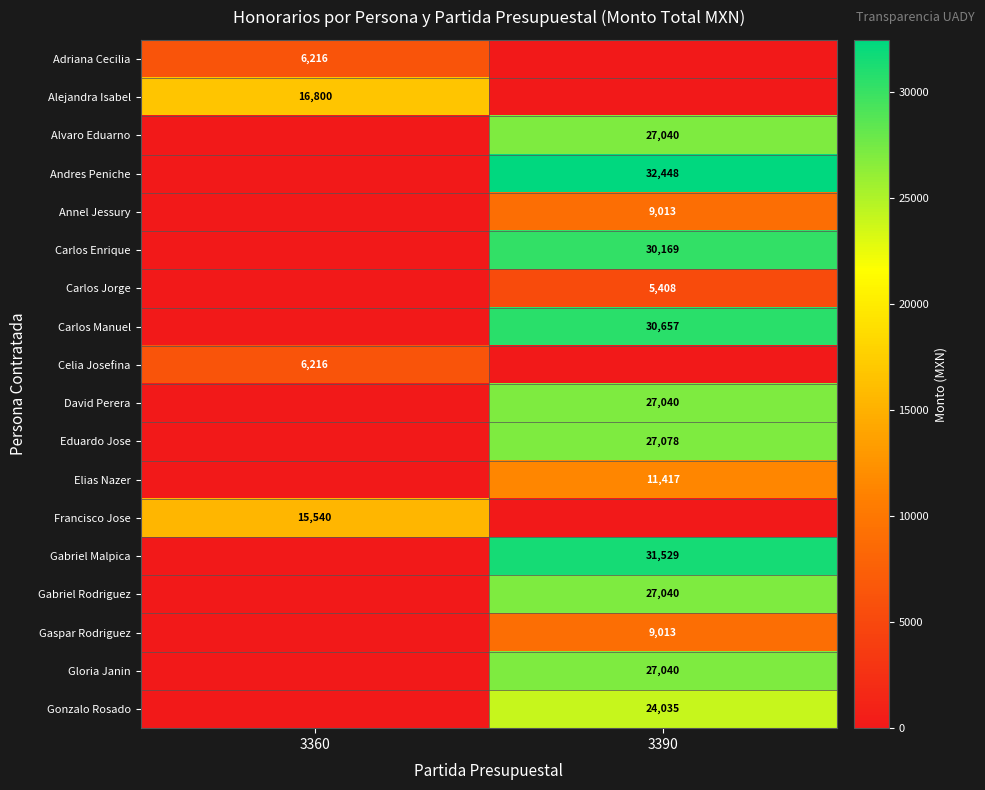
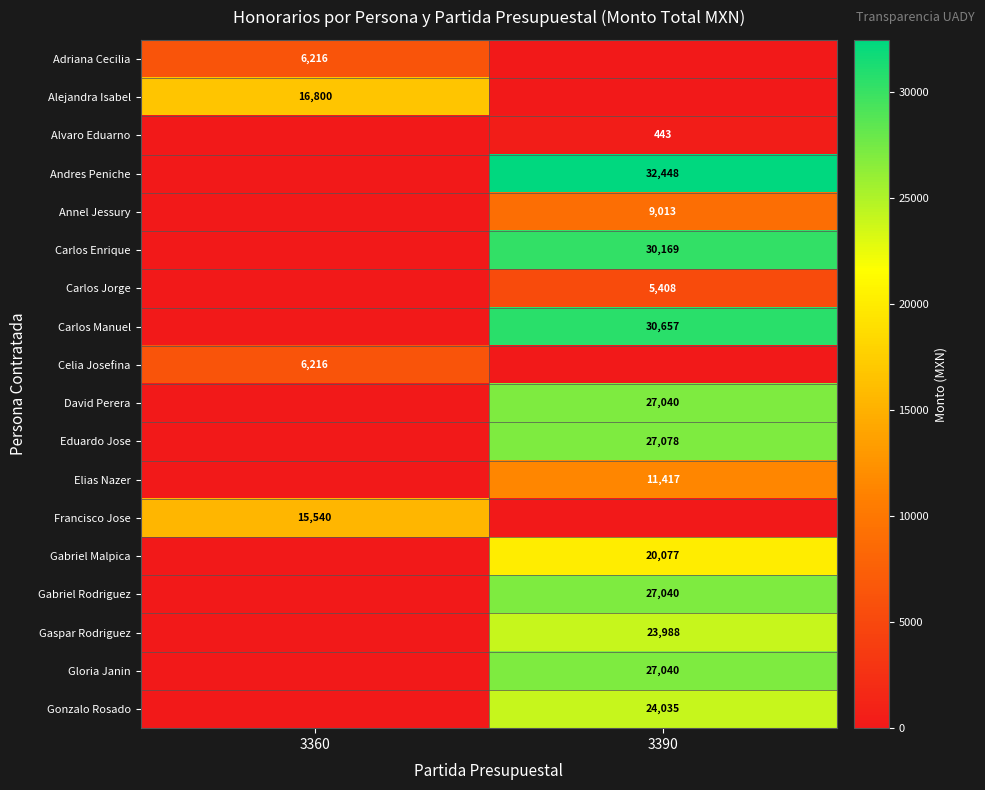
  {
    "Adriana Cecilia": {
      "3360": "6,216"
    },
    "Alejandra Isabel": {
      "3360": "16,800"
    },
    "Alvaro Eduarno": {
-     "3390": "27,040"
+     "3390": "443"
    },
    "Andres Peniche": {
      "3390": "32,448"
    },
    "Annel Jessury": {
      "3390": "9,013"
    },
    "Carlos Enrique": {
      "3390": "30,169"
    },
    "Carlos Jorge": {
      "3390": "5,408"
    },
    "Carlos Manuel": {
      "3390": "30,657"
    },
    "Celia Josefina": {
      "3360": "6,216"
    },
    "David Perera": {
      "3390": "27,040"
    },
    "Eduardo Jose": {
      "3390": "27,078"
    },
    "Elias Nazer": {
      "3390": "11,417"
    },
    "Francisco Jose": {
      "3360": "15,540"
    },
    "Gabriel Malpica": {
-     "3390": "31,529"
+     "3390": "20,077"
    },
    "Gabriel Rodriguez": {
      "3390": "27,040"
    },
    "Gaspar Rodriguez": {
-     "3390": "9,013"
+     "3390": "23,988"
    },
    "Gloria Janin": {
      "3390": "27,040"
    },
    "Gonzalo Rosado": {
      "3390": "24,035"
    }
  }
